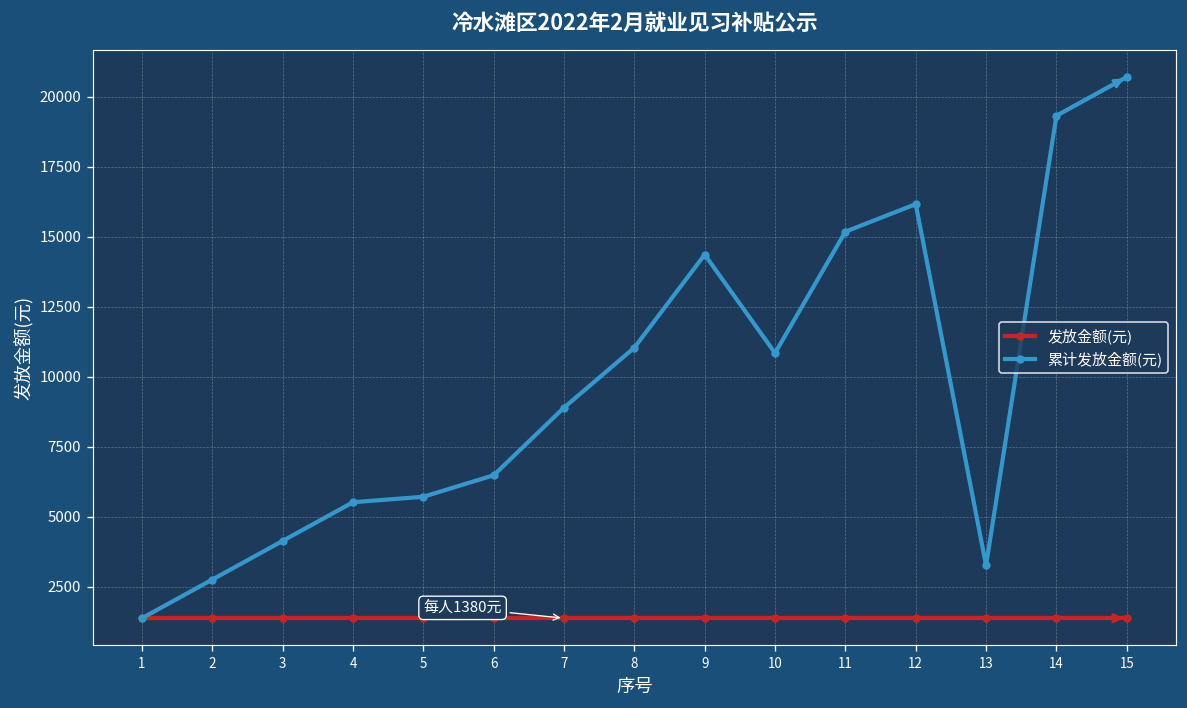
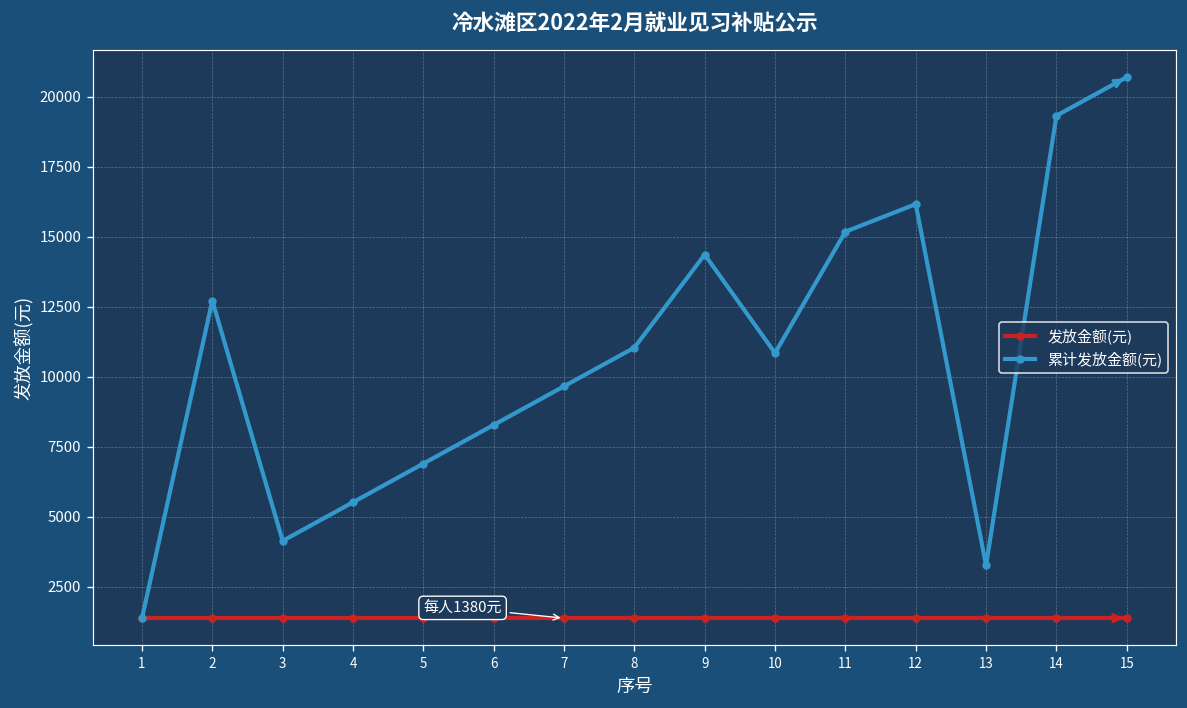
  {
    "发放金额(元)": {
      "2": 1400,
      "3": 1400,
      "4": 1400,
      "7": 1400,
      "8": 1400,
      "9": 1400,
      "10": 1400,
      "11": 1400,
      "12": 1400,
      "13": 1400,
      "14": 1400,
      "15": 1400
    },
    "累计发放金额(元)": {
-     "2": 2800,
+     "2": 12700,
      "3": 4100,
      "4": 5500,
-     "5": 5700,
-     "6": 6500,
-     "7": 8900,
+     "5": 6900,
+     "6": 8300,
+     "7": 9700,
      "8": 11000,
      "9": 14400,
      "10": 10800,
      "11": 15200,
      "12": 16200,
      "13": 3300,
      "14": 19300,
      "15": 20700
    }
  }
